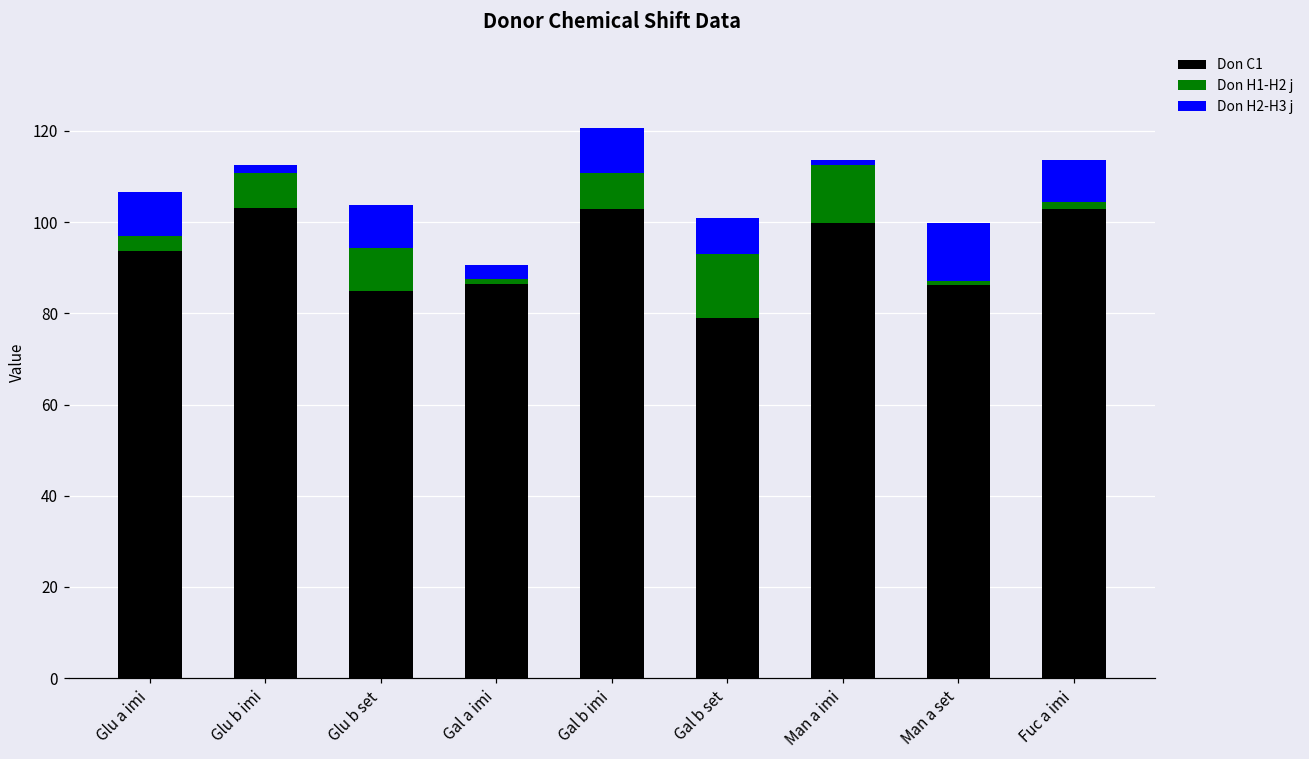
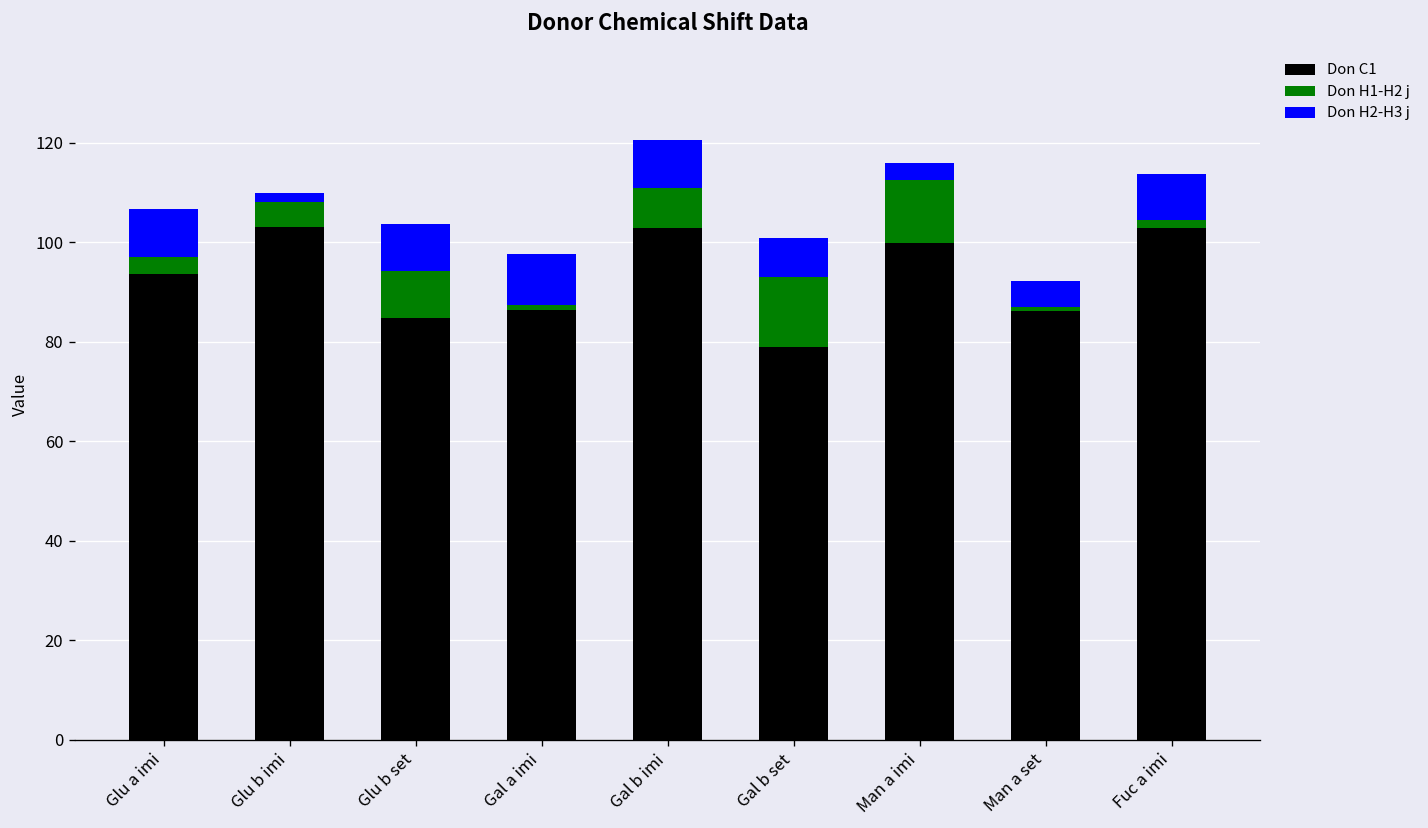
  {
    "Don C1": {
      "Glu a imi": 94,
      "Glu b imi": 103,
      "Glu b set": 85,
      "Gal a imi": 86,
      "Gal b imi": 103,
      "Gal b set": 79,
      "Man a imi": 100,
      "Man a set": 86,
      "Fuc a imi": 103
    },
    "Don H1-H2 j": {
      "Glu a imi": 3,
-     "Glu b imi": 8,
+     "Glu b imi": 5,
      "Glu b set": 10,
      "Gal a imi": 1,
      "Gal b imi": 8,
      "Gal b set": 14,
      "Man a imi": 13,
      "Man a set": 1,
      "Fuc a imi": 2
    },
    "Don H2-H3 j": {
      "Glu a imi": 10,
      "Glu b imi": 2,
      "Glu b set": 9,
-     "Gal a imi": 3,
+     "Gal a imi": 10,
      "Gal b imi": 10,
      "Gal b set": 8,
-     "Man a imi": 1,
-     "Man a set": 13,
+     "Man a imi": 3,
+     "Man a set": 5,
      "Fuc a imi": 9
    }
  }
